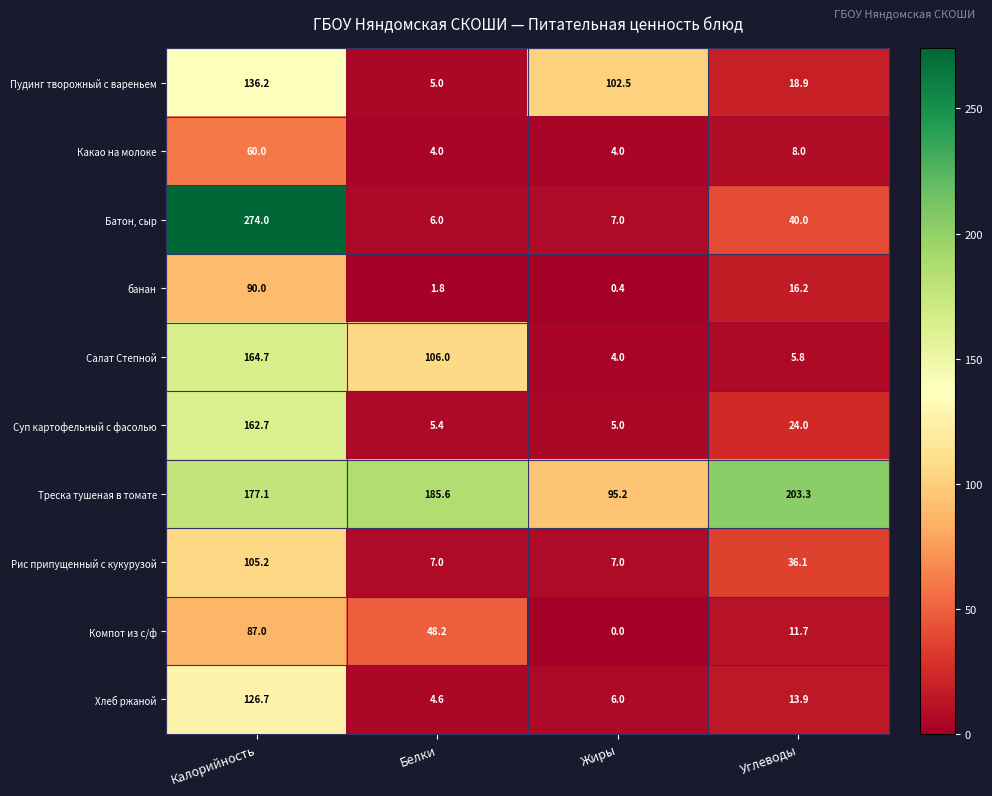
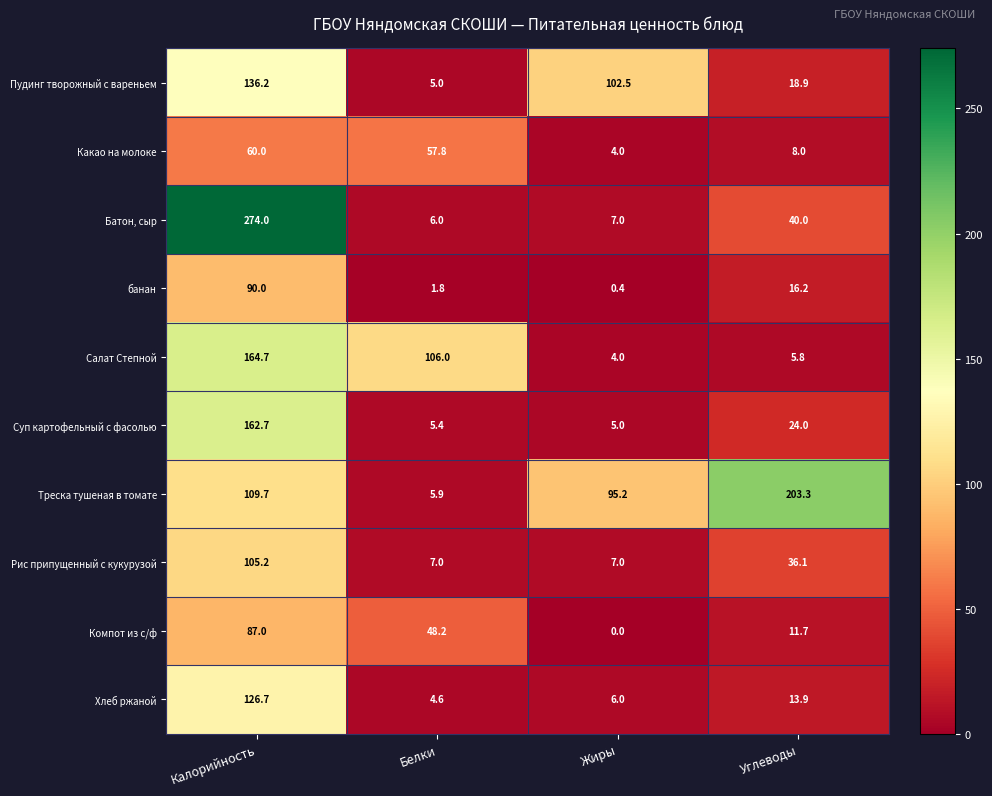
  {
    "Пудинг творожный с вареньем": {
      "Калорийность": 136.2,
      "Белки": 5.0,
      "Жиры": 102.5,
      "Углеводы": 18.9
    },
    "Какао на молоке": {
      "Калорийность": 60.0,
-     "Белки": 4.0,
+     "Белки": 57.8,
      "Жиры": 4.0,
      "Углеводы": 8.0
    },
    "Батон, сыр": {
      "Калорийность": 274.0,
      "Белки": 6.0,
      "Жиры": 7.0,
      "Углеводы": 40.0
    },
    "банан": {
      "Калорийность": 90.0,
      "Белки": 1.8,
      "Жиры": 0.4,
      "Углеводы": 16.2
    },
    "Салат Степной": {
      "Калорийность": 164.7,
      "Белки": 106.0,
      "Жиры": 4.0,
      "Углеводы": 5.8
    },
    "Суп картофельный с фасолью": {
      "Калорийность": 162.7,
      "Белки": 5.4,
      "Жиры": 5.0,
      "Углеводы": 24.0
    },
    "Треска тушеная в томате": {
-     "Калорийность": 177.1,
-     "Белки": 185.6,
+     "Калорийность": 109.7,
+     "Белки": 5.9,
      "Жиры": 95.2,
      "Углеводы": 203.3
    },
    "Рис припущенный с кукурузой": {
      "Калорийность": 105.2,
      "Белки": 7.0,
      "Жиры": 7.0,
      "Углеводы": 36.1
    },
    "Компот из с/ф": {
      "Калорийность": 87.0,
      "Белки": 48.2,
      "Жиры": 0.0,
      "Углеводы": 11.7
    },
    "Хлеб ржаной": {
      "Калорийность": 126.7,
      "Белки": 4.6,
      "Жиры": 6.0,
      "Углеводы": 13.9
    }
  }
